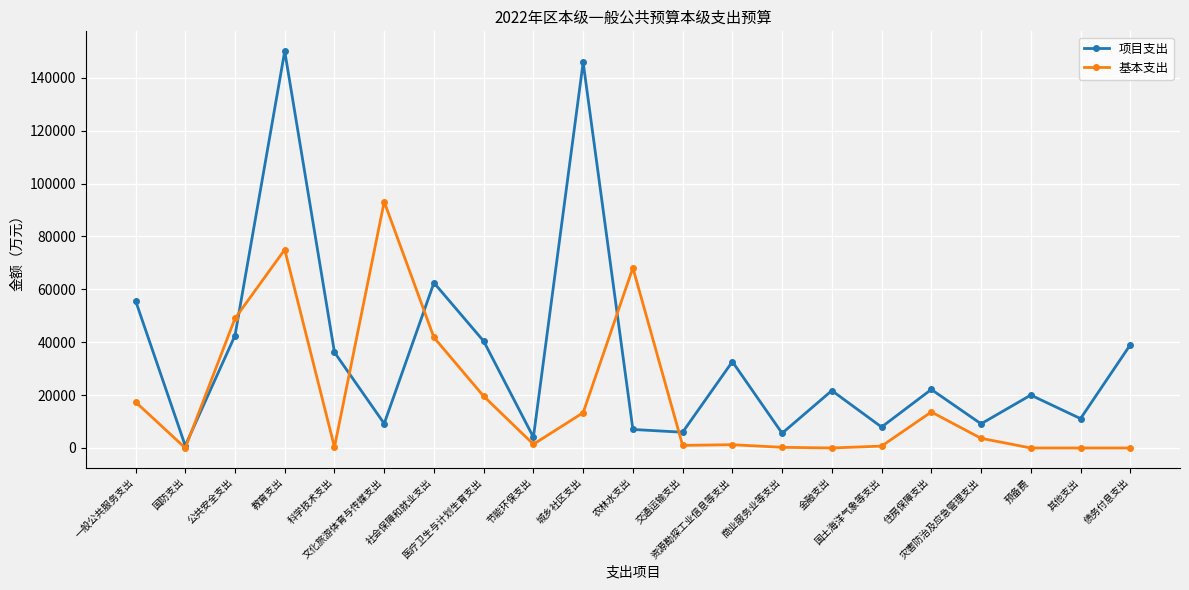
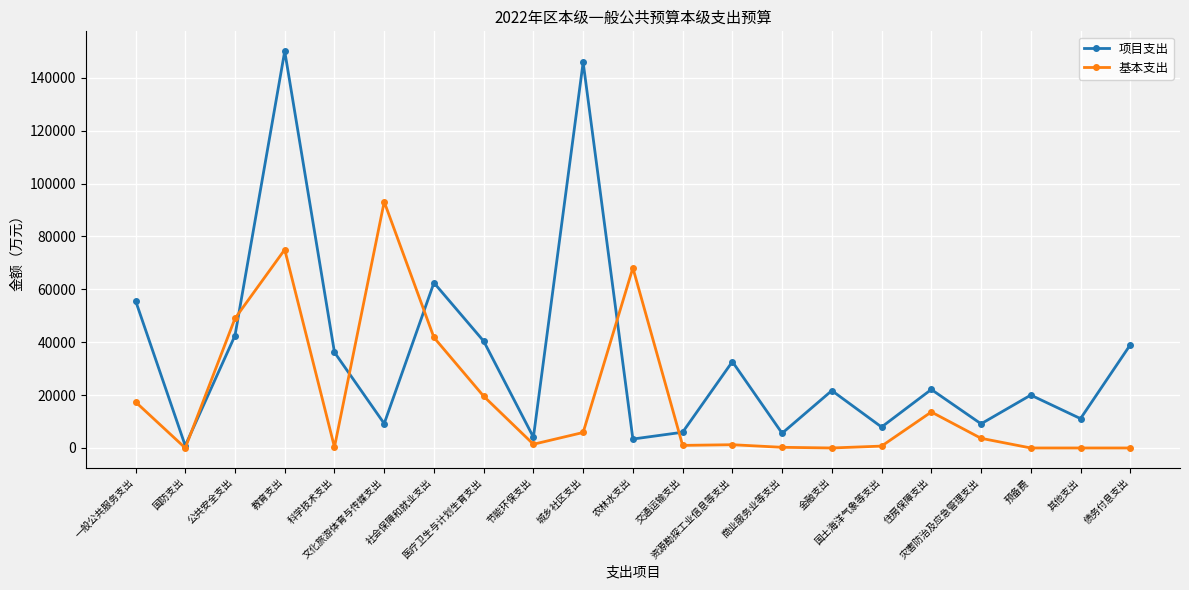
  {
    "项目支出": {
      "一般公共服务支出": 56000,
      "公共安全支出": 43000,
      "教育支出": 150000,
      "科学技术支出": 36000,
      "文化旅游体育与传媒支出": 9000,
      "社会保障和就业支出": 62000,
      "医疗卫生与计划生育支出": 40000,
      "节能环保支出": 4000,
      "城乡社区支出": 146000,
-     "农林水支出": 7000,
+     "农林水支出": 3000,
      "交通运输支出": 6000,
      "资源勘探工业信息等支出": 33000,
      "商业服务业等支出": 6000,
      "金融支出": 22000,
      "国土海洋气象等支出": 8000,
      "住房保障支出": 22000,
      "灾害防治及应急管理支出": 9000,
      "预备费": 20000,
      "其他支出": 11000,
      "债务付息支出": 39000
    },
    "基本支出": {
      "一般公共服务支出": 17000,
      "公共安全支出": 49000,
      "教育支出": 75000,
      "科学技术支出": 0,
      "文化旅游体育与传媒支出": 93000,
      "社会保障和就业支出": 42000,
      "医疗卫生与计划生育支出": 20000,
      "节能环保支出": 1000,
-     "城乡社区支出": 13000,
+     "城乡社区支出": 6000,
      "农林水支出": 68000,
      "交通运输支出": 1000,
      "资源勘探工业信息等支出": 1000,
      "商业服务业等支出": 0,
      "金融支出": 0,
      "国土海洋气象等支出": 1000,
      "住房保障支出": 14000,
      "灾害防治及应急管理支出": 4000,
      "预备费": 0,
      "其他支出": 0,
      "债务付息支出": 0
    }
  }
